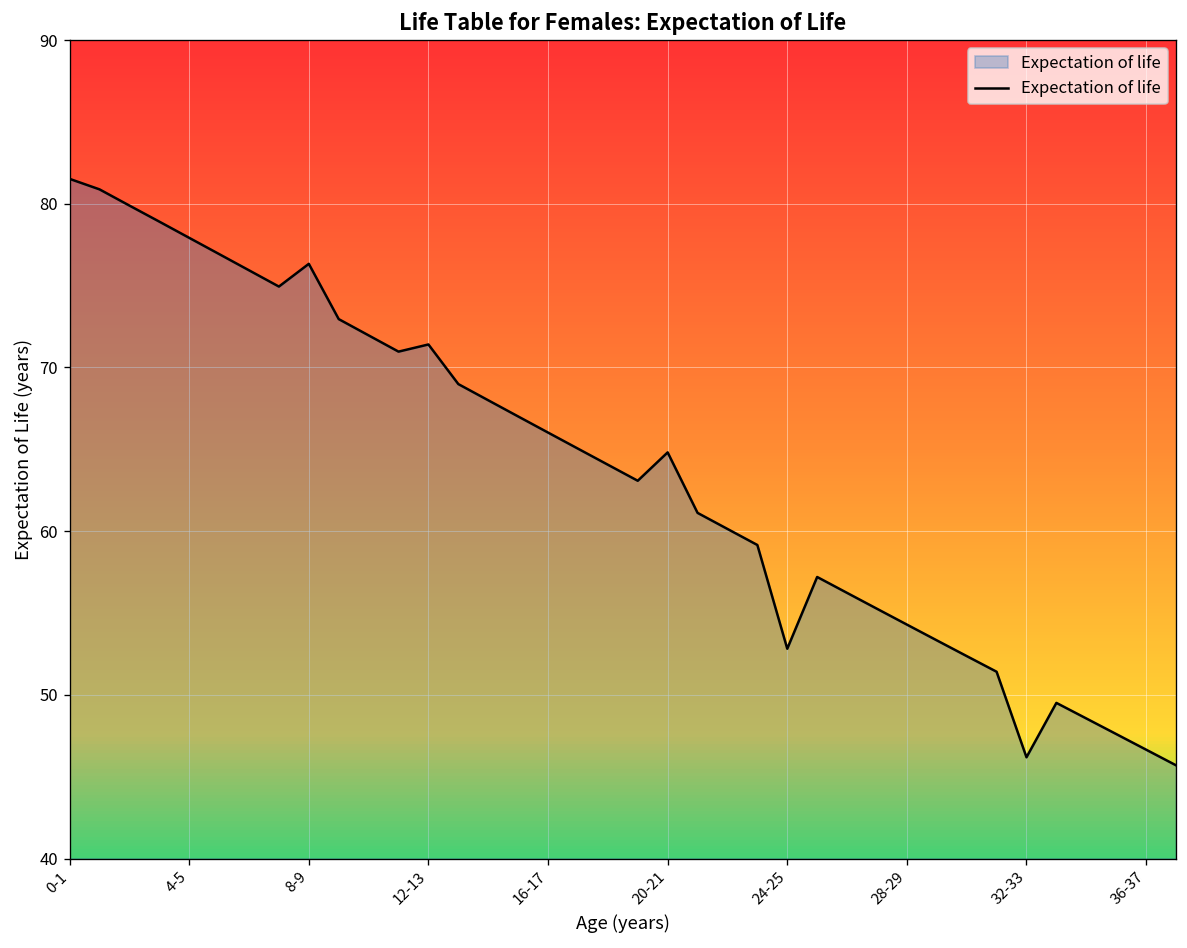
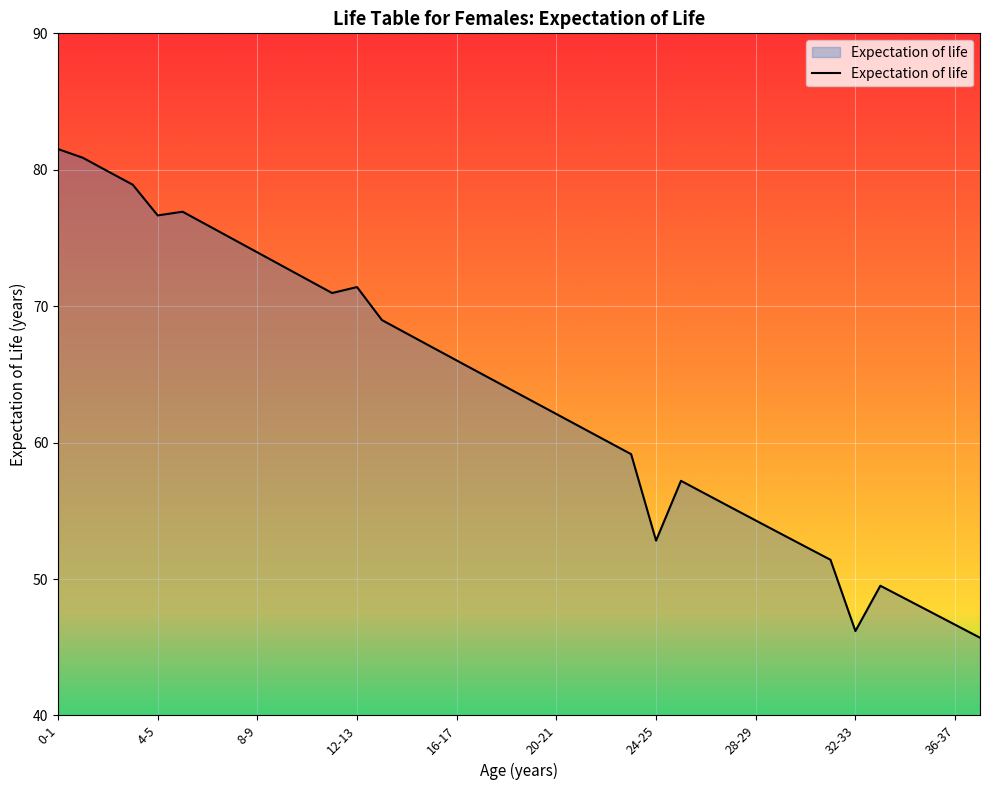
  {
    "0-1": 81.5,
-   "4-5": 77.9,
-   "8-9": 76.3,
+   "4-5": 76.7,
+   "8-9": 73.9,
    "12-13": 71.4,
    "16-17": 66.0,
-   "20-21": 64.8,
+   "20-21": 62.1,
    "24-25": 52.8,
    "28-29": 54.3,
    "32-33": 46.2,
    "36-37": 46.6
  }
